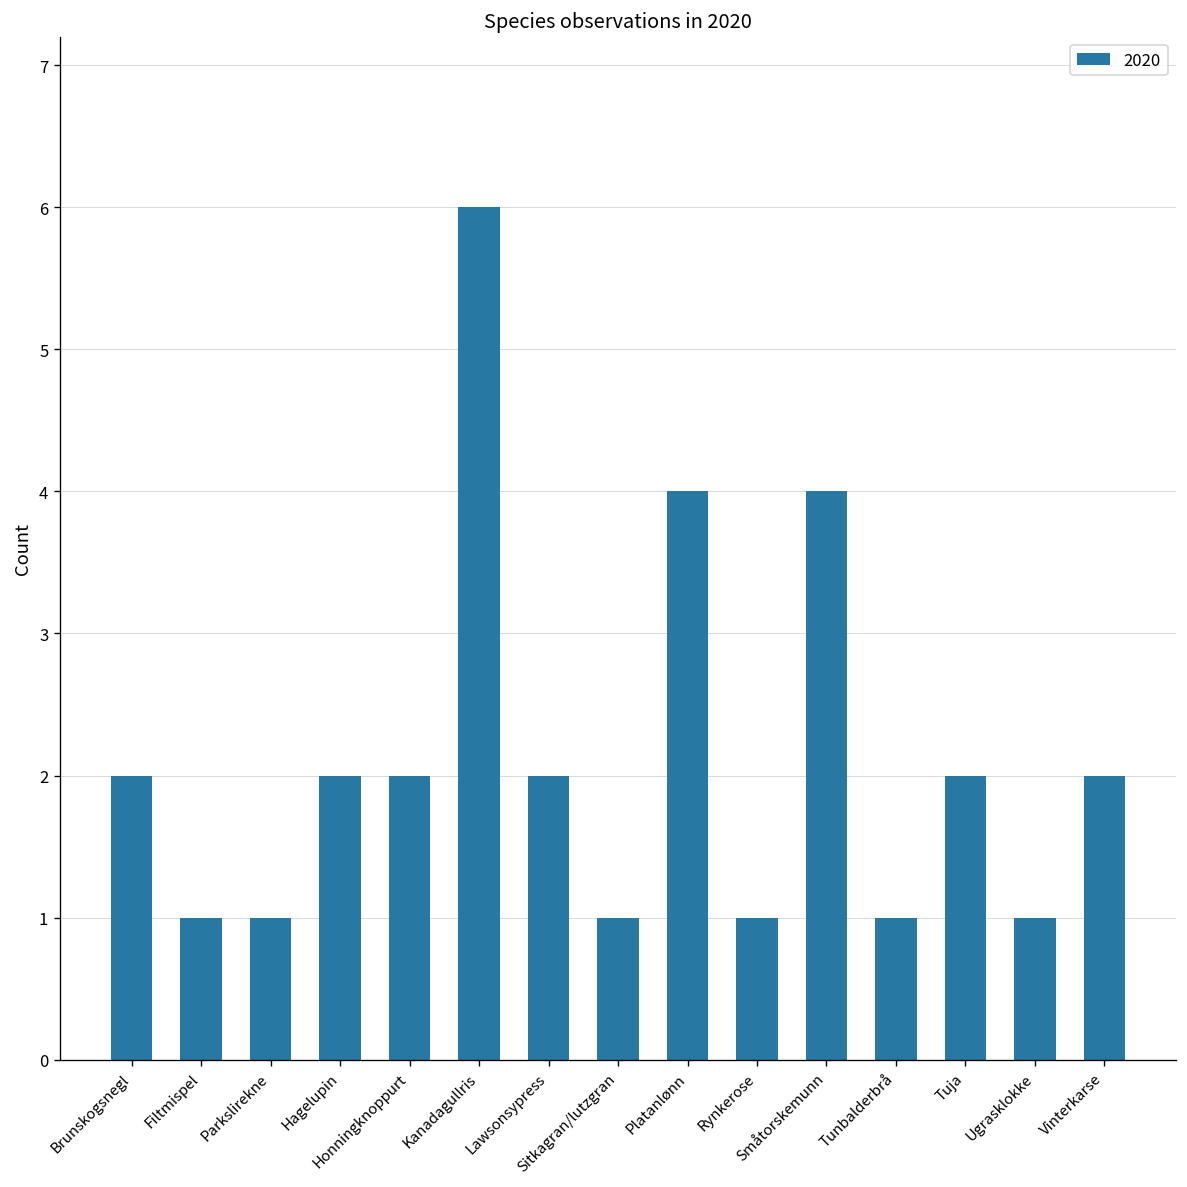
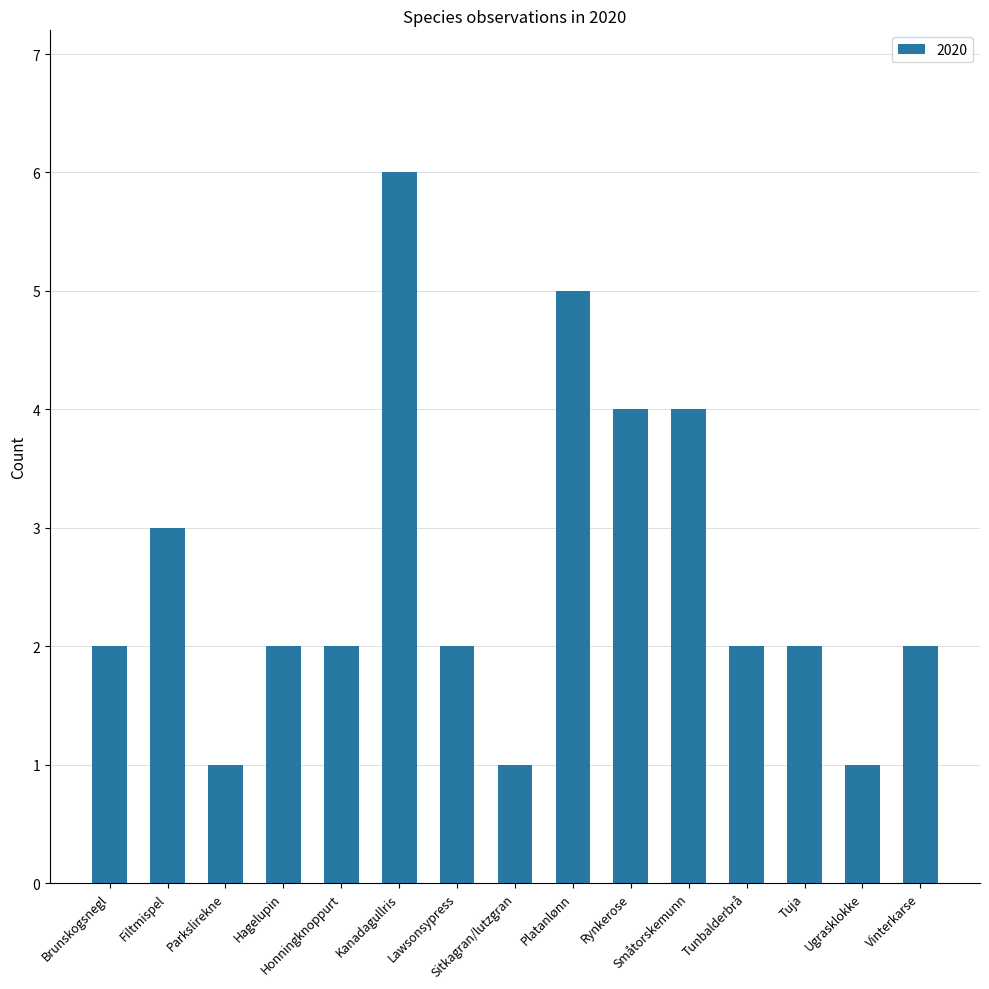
  {
    "Brunskogsnegl": 2,
-   "Filtmispel": 1,
+   "Filtmispel": 3,
    "Parkslirekne": 1,
    "Hagelupin": 2,
    "Honningknoppurt": 2,
    "Kanadagullris": 6,
    "Lawsonsypress": 2,
    "Sitkagran/lutzgran": 1,
-   "Platanlønn": 4,
-   "Rynkerose": 1,
+   "Platanlønn": 5,
+   "Rynkerose": 4,
    "Småtorskemunn": 4,
-   "Tunbalderbrå": 1,
+   "Tunbalderbrå": 2,
    "Tuja": 2,
    "Ugrasklokke": 1,
    "Vinterkarse": 2
  }
